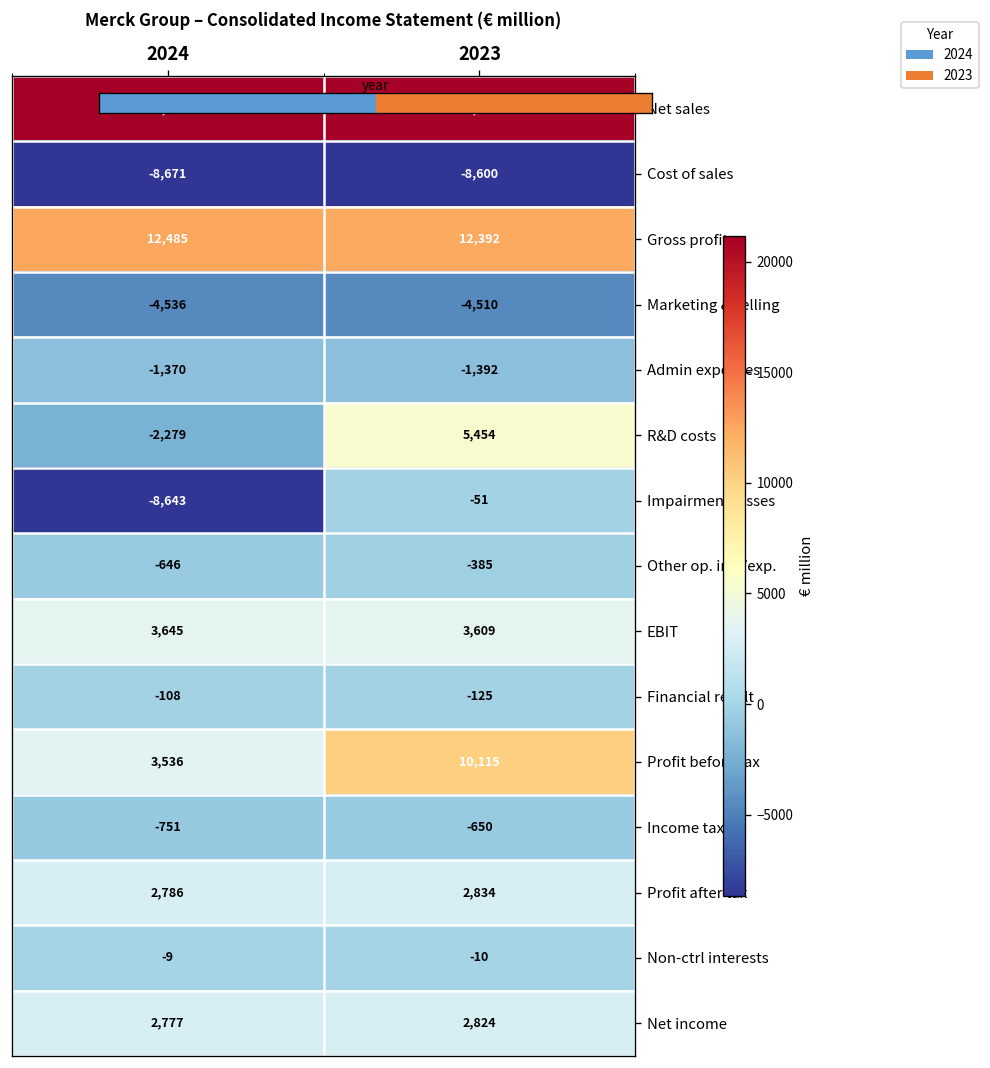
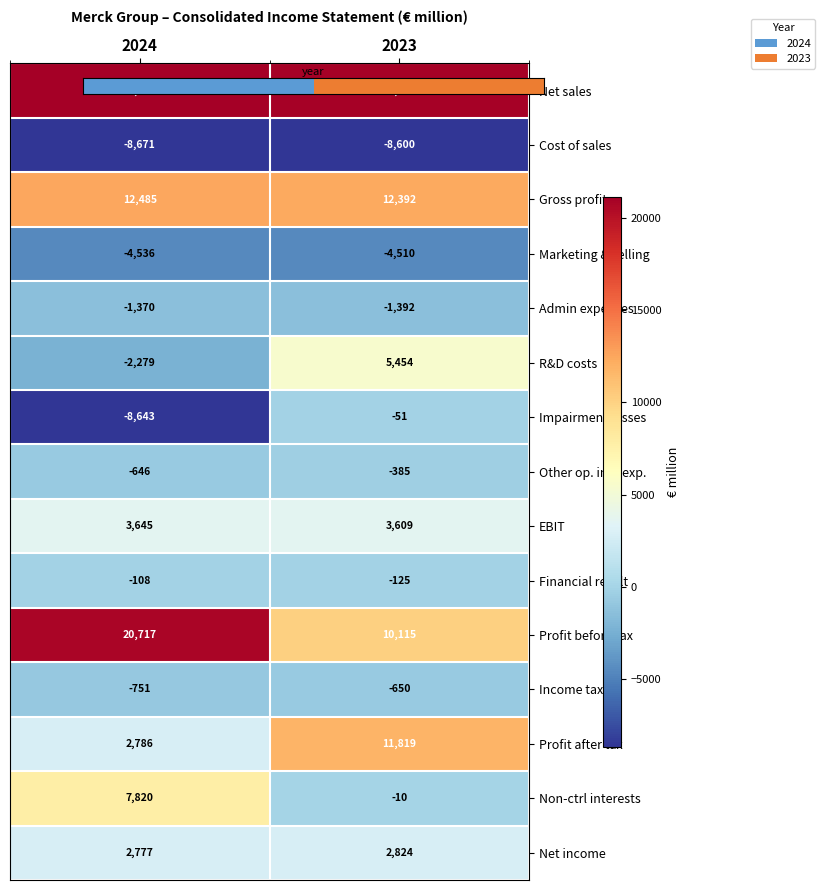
  {
    "Merck Group – Consolidated Income Statement (€ million)": {
      "Net sales": {
        "2024": "21,156",
        "2023": "20,993"
      },
      "Cost of sales": {
        "2024": "-8,671",
        "2023": "-8,600"
      },
      "Gross profit": {
        "2024": "12,485",
        "2023": "12,392"
      },
      "Marketing & selling": {
        "2024": "-4,536",
        "2023": "-4,510"
      },
      "Admin expenses": {
        "2024": "-1,370",
        "2023": "-1,392"
      },
      "R&D costs": {
        "2024": "-2,279",
        "2023": "5,454"
      },
      "Impairment losses": {
        "2024": "-8,643",
        "2023": "-51"
      },
      "Other op. inc./exp.": {
        "2024": "-646",
        "2023": "-385"
      },
      "EBIT": {
        "2024": "3,645",
        "2023": "3,609"
      },
      "Financial result": {
        "2024": "-108",
        "2023": "-125"
      },
      "Profit before tax": {
-       "2024": "3,536",
+       "2024": "20,717",
        "2023": "10,115"
      },
      "Income tax": {
        "2024": "-751",
        "2023": "-650"
      },
      "Profit after tax": {
        "2024": "2,786",
-       "2023": "2,834"
+       "2023": "11,819"
      },
      "Non-ctrl interests": {
-       "2024": "-9",
+       "2024": "7,820",
        "2023": "-10"
      },
      "Net income": {
        "2024": "2,777",
        "2023": "2,824"
      }
    }
  }
